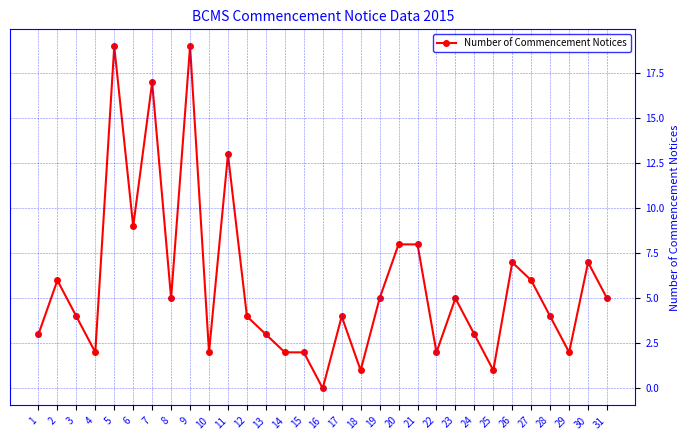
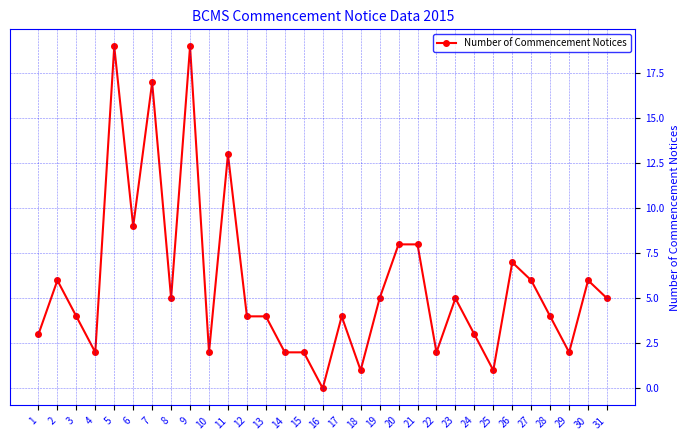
  {
    "1": 3,
    "2": 6,
    "3": 4,
    "4": 2,
    "5": 19,
    "6": 9,
    "7": 17,
    "8": 5,
    "9": 19,
    "10": 2,
    "11": 13,
    "12": 4,
-   "13": 3,
+   "13": 4,
    "14": 2,
    "15": 2,
    "16": 0,
    "17": 4,
    "18": 1,
    "19": 5,
    "20": 8,
    "21": 8,
    "22": 2,
    "23": 5,
    "24": 3,
    "25": 1,
    "26": 7,
    "27": 6,
    "28": 4,
    "29": 2,
-   "30": 7,
+   "30": 6,
    "31": 5
  }
